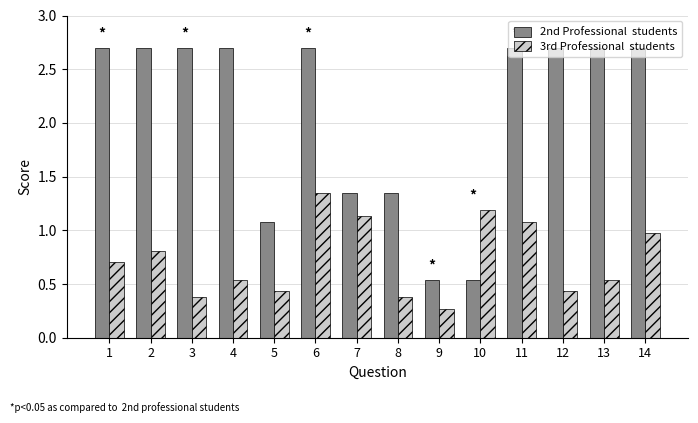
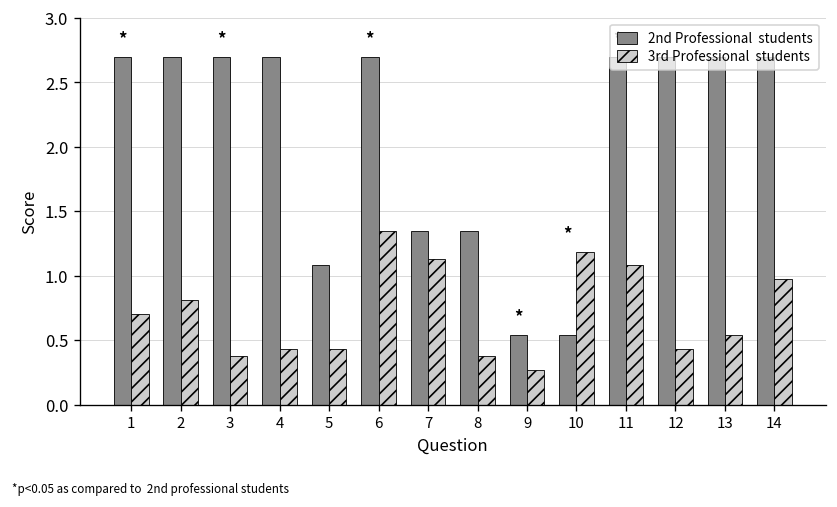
  {
    "2nd Professional students": {
      "1": 2.70,
      "2": 2.70,
      "3": 2.70,
      "4": 2.70,
      "5": 1.08,
      "6": 2.70,
      "7": 1.35,
      "8": 1.35,
      "9": 0.54,
      "10": 0.54
    },
    "3rd Professional students": {
      "1": 0.70,
      "2": 0.81,
      "3": 0.38,
-     "4": 0.54,
+     "4": 0.43,
      "5": 0.43,
      "6": 1.35,
      "7": 1.13,
      "8": 0.38,
      "9": 0.27,
      "10": 1.19,
      "11": 1.08,
      "12": 0.43,
      "13": 0.54,
      "14": 0.97
    }
  }
